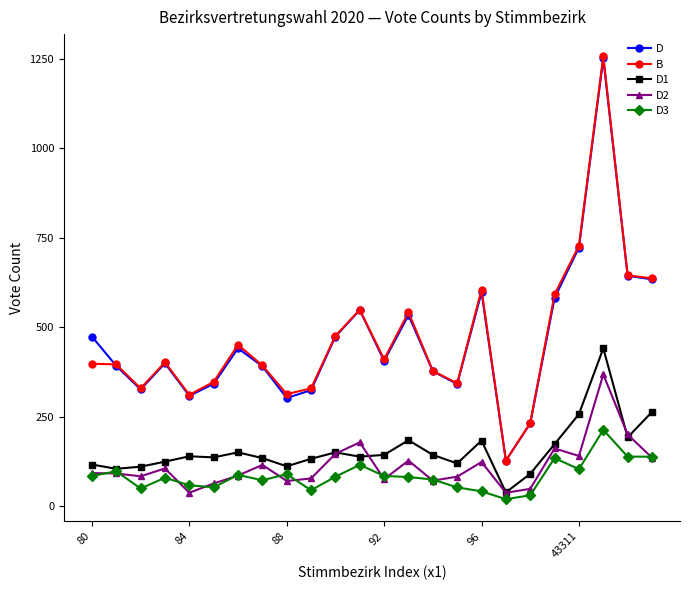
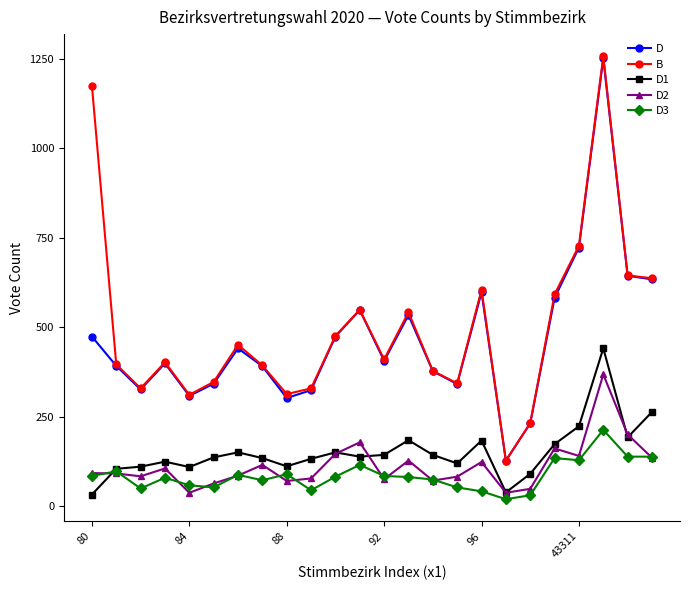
  {
    "D": {
      "80": 470,
      "88": 300
    },
    "B": {
-     "80": 400,
+     "80": 1180,
      "88": 310
    },
    "D1": {
-     "80": 120,
-     "84": 140,
+     "80": 30,
+     "84": 110,
      "88": 110,
      "92": 140,
      "96": 180,
-     "43311": 260
+     "43311": 220
    },
    "D2": {
      "80": 90,
      "84": 40,
      "88": 70,
      "92": 80,
      "96": 120,
      "43311": 140
    },
    "D3": {
      "80": 80,
      "84": 60,
      "88": 90,
      "92": 80,
      "96": 40,
-     "43311": 100
+     "43311": 130
    }
  }
